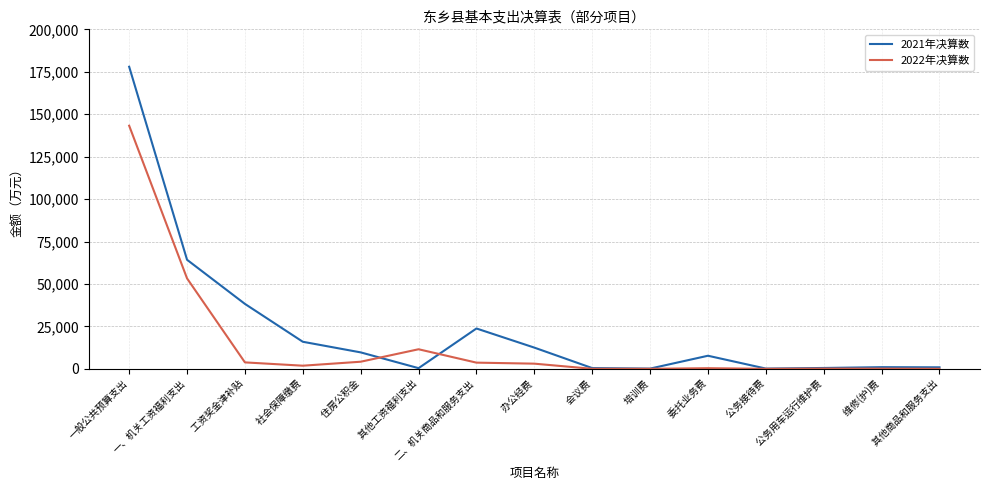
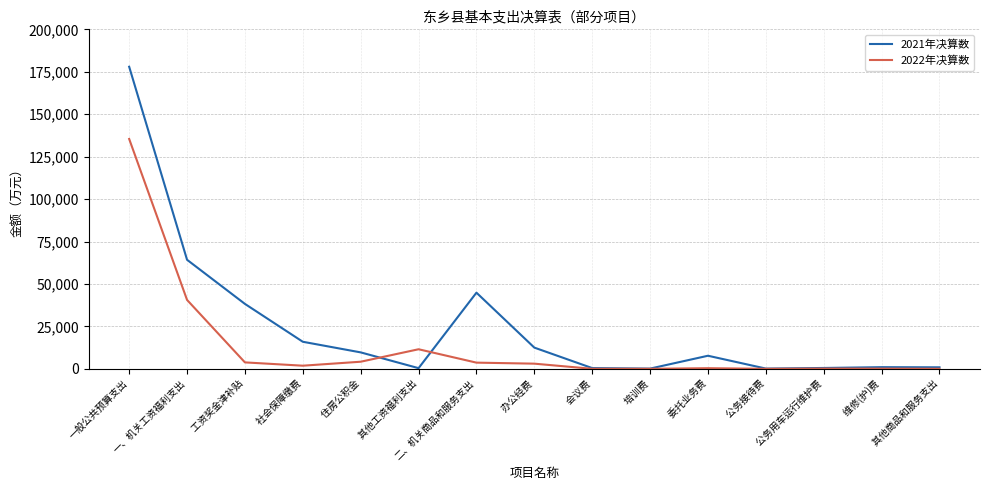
  {
    "2021年决算数": {
      "一般公共预算支出": "178,000",
      "一、机关工资福利支出": "64,000",
      "工资奖金津补贴": "38,000",
      "社会保障缴费": "16,000",
      "住房公积金": "10,000",
      "其他工资福利支出": "0",
-     "二、机关商品和服务支出": "24,000",
+     "二、机关商品和服务支出": "45,000",
      "办公经费": "12,000",
      "委托业务费": "8,000"
    },
    "2022年决算数": {
-     "一般公共预算支出": "143,000",
-     "一、机关工资福利支出": "53,000",
+     "一般公共预算支出": "135,000",
+     "一、机关工资福利支出": "41,000",
      "工资奖金津补贴": "4,000",
      "社会保障缴费": "2,000",
      "住房公积金": "4,000",
      "其他工资福利支出": "12,000",
      "二、机关商品和服务支出": "4,000",
      "办公经费": "3,000",
      "委托业务费": "0"
    }
  }
